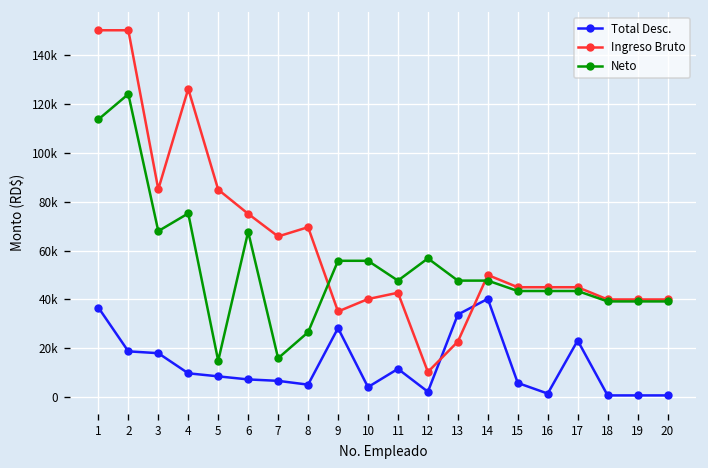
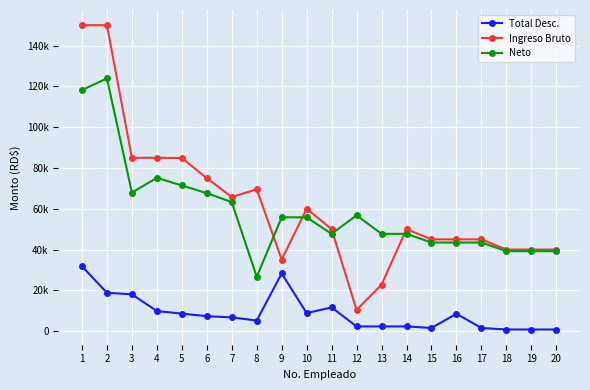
  {
    "Total Desc.": {
-     "1": 37000,
+     "1": 32000,
      "2": 19000,
      "3": 18000,
      "4": 10000,
      "5": 9000,
      "6": 7000,
      "7": 7000,
      "8": 5000,
      "9": 28000,
-     "10": 4000,
+     "10": 9000,
      "11": 12000,
      "12": 2000,
-     "13": 34000,
-     "14": 40000,
-     "15": 6000,
-     "16": 2000,
-     "17": 23000,
+     "13": 2000,
+     "14": 2000,
+     "15": 2000,
+     "16": 8000,
+     "17": 2000,
      "18": 1000,
      "19": 1000,
      "20": 1000
    },
    "Ingreso Bruto": {
      "1": 150000,
      "2": 150000,
      "3": 85000,
-     "4": 126000,
+     "4": 85000,
      "5": 85000,
      "6": 75000,
      "7": 66000,
      "8": 70000,
      "9": 35000,
-     "10": 40000,
-     "11": 43000,
+     "10": 60000,
+     "11": 50000,
      "12": 10000,
      "13": 23000,
      "14": 50000,
      "15": 45000,
      "16": 45000,
      "17": 45000
    },
    "Neto": {
-     "1": 114000,
+     "1": 118000,
      "2": 124000,
      "3": 68000,
      "4": 75000,
-     "5": 15000,
+     "5": 71000,
      "6": 68000,
-     "7": 16000,
+     "7": 63000,
      "8": 27000,
      "9": 56000,
      "10": 56000,
      "11": 48000,
      "12": 57000,
      "13": 48000,
      "14": 48000,
      "15": 43000,
      "16": 43000,
      "17": 43000
    }
  }
